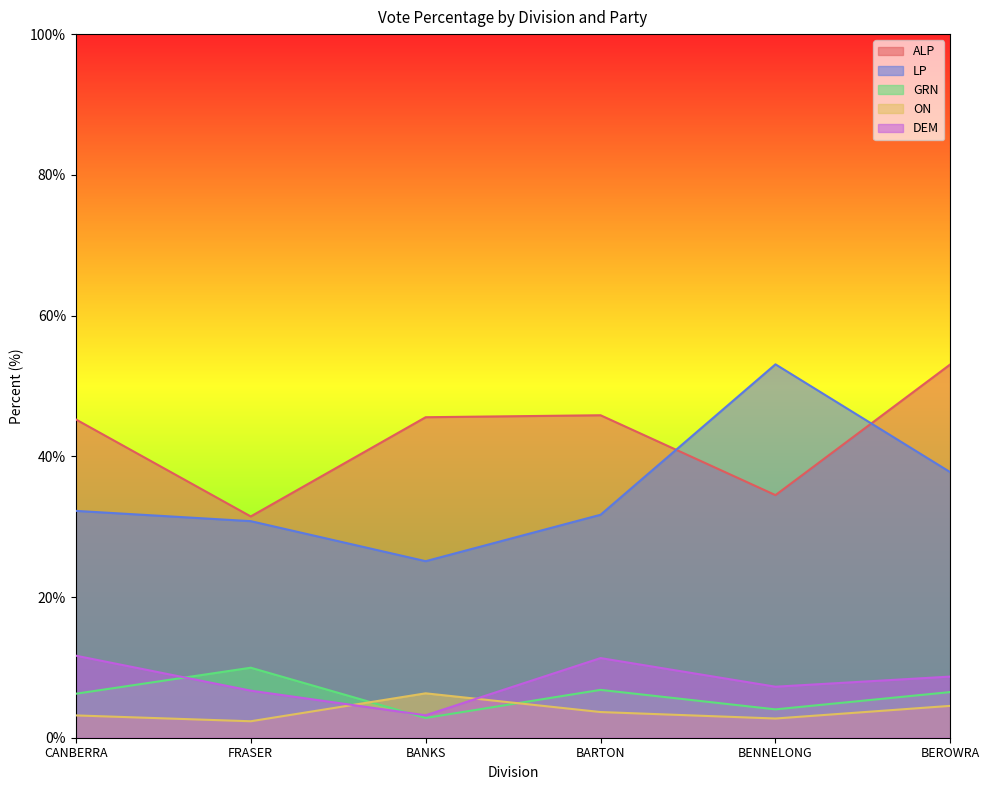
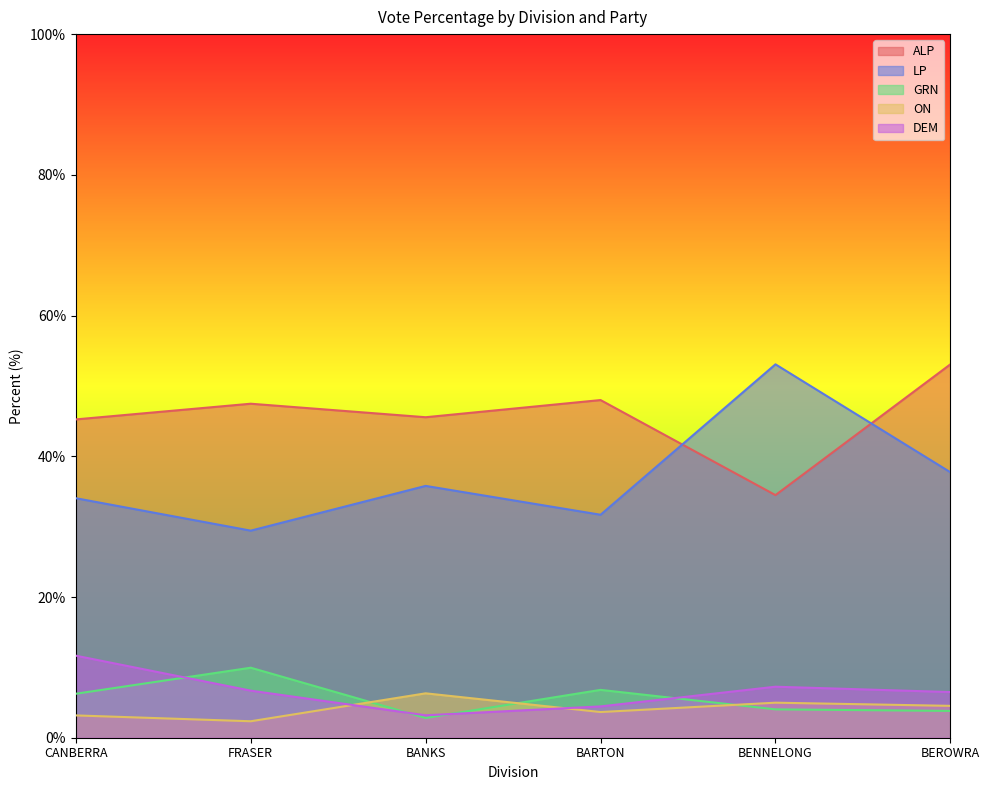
  {
    "ALP": {
      "CANBERRA": "45%",
-     "FRASER": "31%",
+     "FRASER": "47%",
      "BANKS": "46%",
-     "BARTON": "46%",
+     "BARTON": "48%",
      "BENNELONG": "34%",
      "BEROWRA": "53%"
    },
    "LP": {
-     "CANBERRA": "32%",
-     "FRASER": "31%",
-     "BANKS": "25%",
+     "CANBERRA": "34%",
+     "FRASER": "29%",
+     "BANKS": "36%",
      "BARTON": "32%",
      "BENNELONG": "53%",
      "BEROWRA": "38%"
    },
    "GRN": {
      "CANBERRA": "6%",
      "FRASER": "10%",
      "BANKS": "3%",
      "BARTON": "7%",
      "BENNELONG": "4%",
-     "BEROWRA": "6%"
+     "BEROWRA": "4%"
    },
    "ON": {
      "CANBERRA": "3%",
      "FRASER": "2%",
      "BANKS": "6%",
      "BARTON": "4%",
-     "BENNELONG": "3%",
+     "BENNELONG": "5%",
      "BEROWRA": "5%"
    },
    "DEM": {
      "CANBERRA": "12%",
      "FRASER": "7%",
      "BANKS": "3%",
-     "BARTON": "11%",
+     "BARTON": "4%",
      "BENNELONG": "7%",
-     "BEROWRA": "9%"
+     "BEROWRA": "6%"
    }
  }
